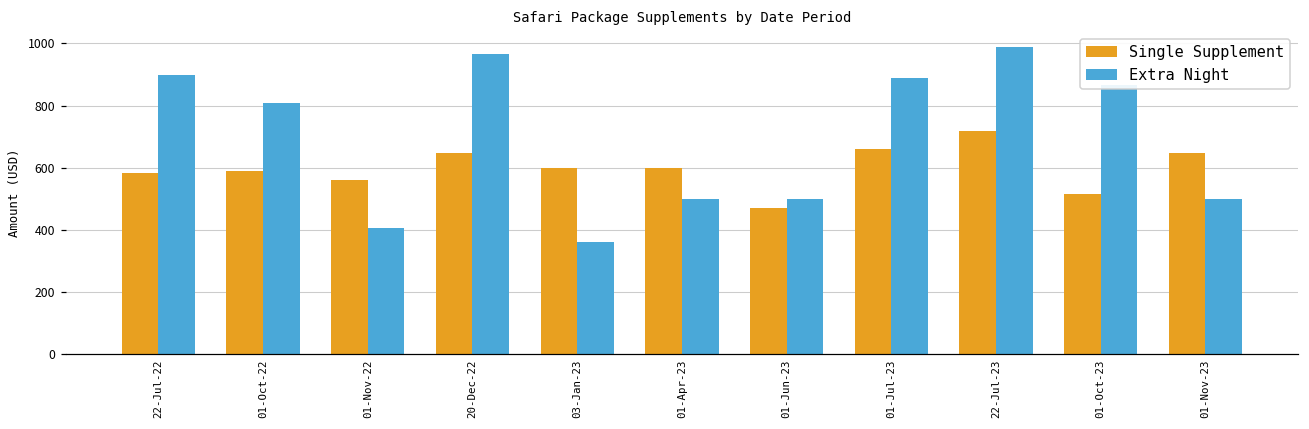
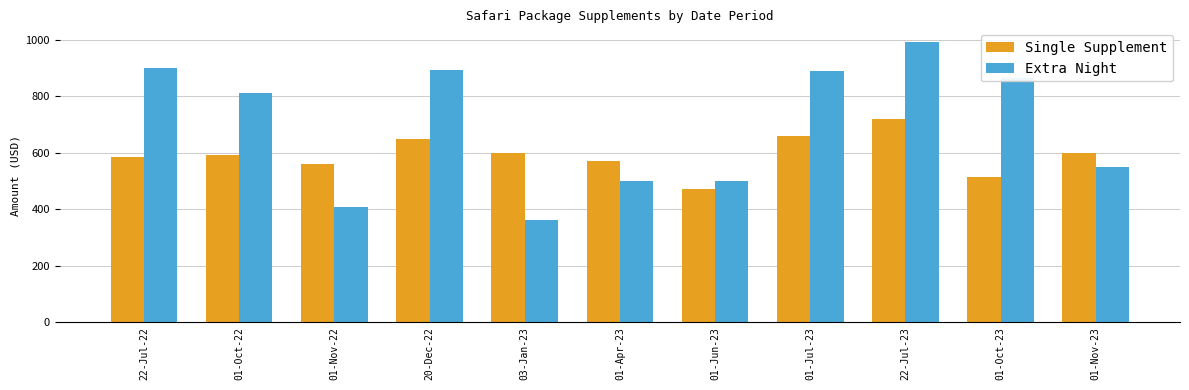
  {
    "Single Supplement": {
      "22-Jul-22": 580,
      "01-Oct-22": 590,
      "01-Nov-22": 560,
      "20-Dec-22": 650,
      "03-Jan-23": 600,
-     "01-Apr-23": 600,
+     "01-Apr-23": 570,
      "01-Jun-23": 470,
      "01-Jul-23": 660,
      "22-Jul-23": 720,
      "01-Oct-23": 520,
-     "01-Nov-23": 650
+     "01-Nov-23": 600
    },
    "Extra Night": {
      "22-Jul-22": 900,
      "01-Oct-22": 810,
      "01-Nov-22": 410,
-     "20-Dec-22": 970,
+     "20-Dec-22": 890,
      "03-Jan-23": 360,
      "01-Apr-23": 500,
      "01-Jun-23": 500,
      "01-Jul-23": 890,
      "22-Jul-23": 990,
-     "01-Nov-23": 500
+     "01-Nov-23": 550
    }
  }
